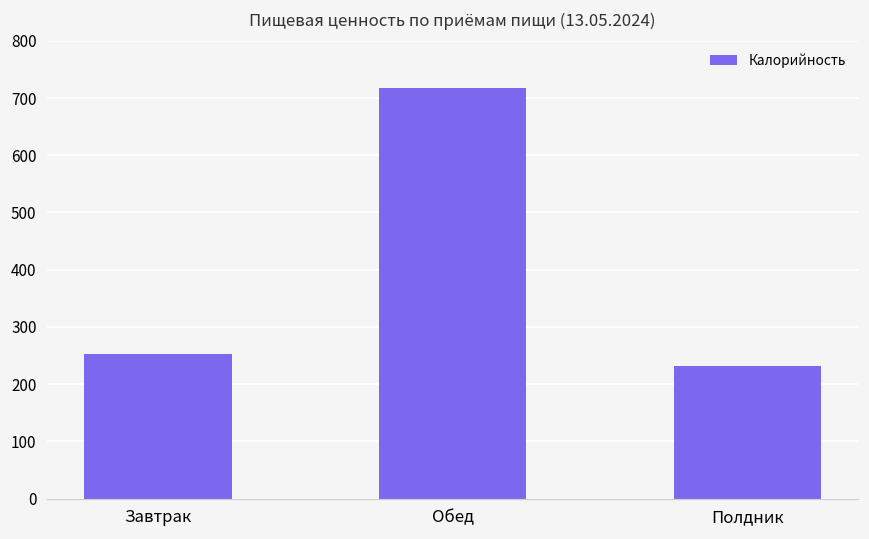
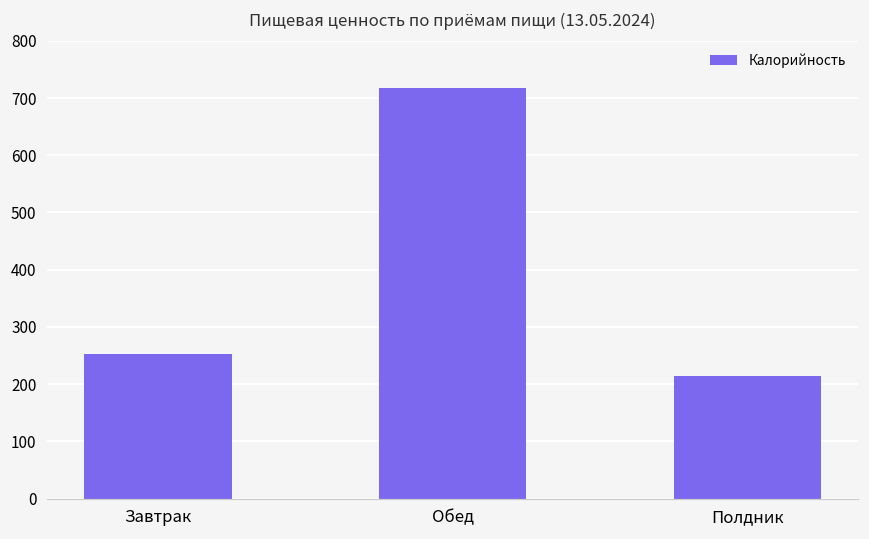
  {
    "Завтрак": 250,
    "Обед": 720,
-   "Полдник": 230
+   "Полдник": 210
  }
